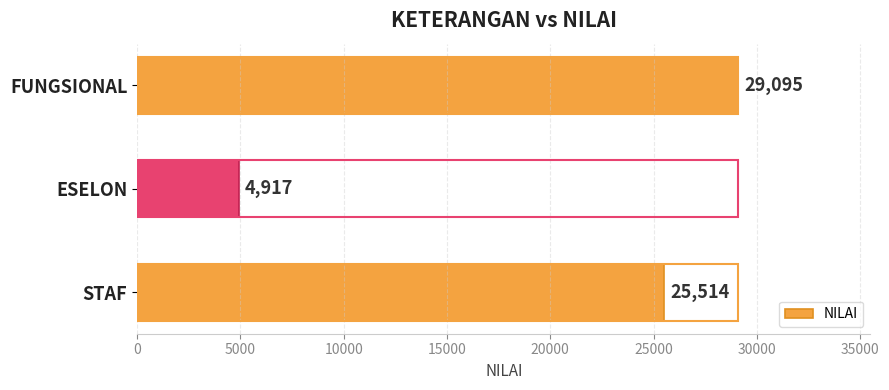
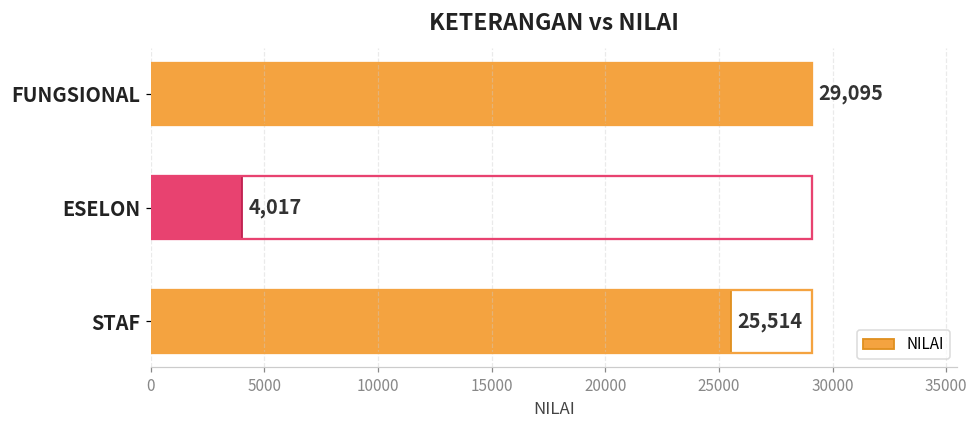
  {
    "FUNGSIONAL": "29,095",
-   "ESELON": "4,917",
+   "ESELON": "4,017",
    "STAF": "25,514"
  }
